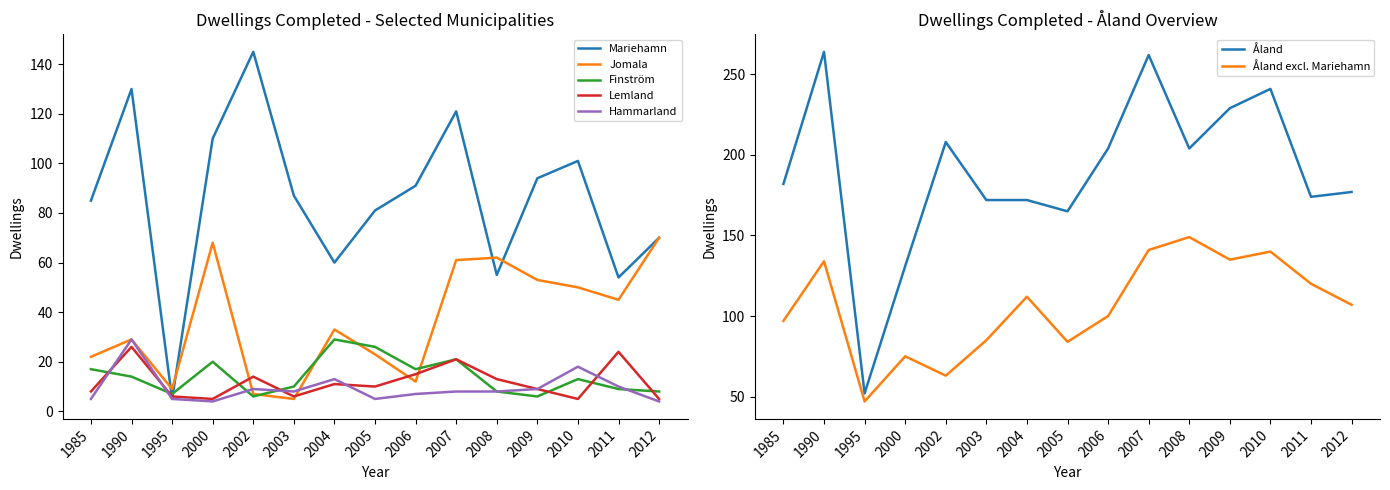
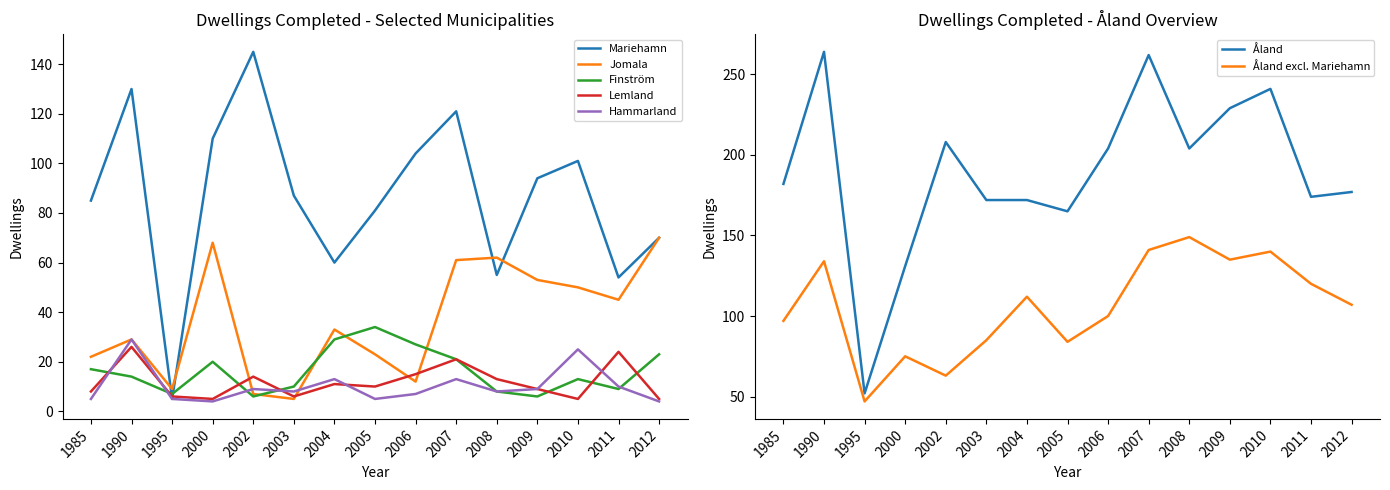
  {
    "Dwellings Completed - Selected Municipalities": {
      "Mariehamn": {
        "1985": 85,
        "1990": 130,
        "2000": 110,
        "2002": 145,
        "2003": 87,
        "2004": 60,
        "2005": 81,
-       "2006": 91,
+       "2006": 104,
        "2007": 121,
        "2008": 55,
        "2009": 94,
        "2010": 101,
        "2011": 54
      },
      "Jomala": {
        "1985": 22,
        "1995": 9,
        "2000": 68,
        "2004": 33,
        "2005": 23,
        "2006": 12,
        "2007": 61,
        "2008": 62,
        "2009": 53,
        "2010": 50,
        "2011": 45
      },
      "Finström": {
        "1985": 17,
        "1990": 14,
        "2000": 20,
        "2003": 10,
        "2004": 29,
-       "2005": 26,
-       "2006": 17,
+       "2005": 34,
+       "2006": 27,
        "2009": 6,
        "2010": 13,
-       "2012": 8
+       "2012": 23
      },
      "Lemland": {
        "1985": 8,
        "1990": 26,
        "2002": 14,
        "2004": 11,
        "2005": 10,
        "2006": 15,
        "2008": 13,
        "2010": 5,
        "2011": 24
      },
      "Hammarland": {
        "1985": 5,
        "2002": 9,
        "2003": 8,
        "2004": 13,
        "2005": 5,
        "2006": 7,
-       "2007": 8,
-       "2010": 18
+       "2007": 13,
+       "2010": 25
      }
    },
    "Dwellings Completed - Åland Overview": {
      "Åland": {
        "1985": 182,
        "1990": 264,
        "1995": 52,
        "2000": 131,
        "2002": 208,
        "2003": 172,
        "2004": 172,
        "2005": 165,
        "2006": 204,
        "2007": 262,
        "2008": 204,
        "2009": 229,
        "2010": 241,
        "2011": 174,
        "2012": 177
      },
      "Åland excl. Mariehamn": {
        "1985": 97,
        "1990": 134,
        "1995": 47,
        "2000": 75,
        "2002": 63,
        "2003": 85,
        "2004": 112,
        "2005": 84,
        "2006": 100,
        "2007": 141,
        "2008": 149,
        "2009": 135,
        "2010": 140,
        "2011": 120,
        "2012": 107
      }
    }
  }
